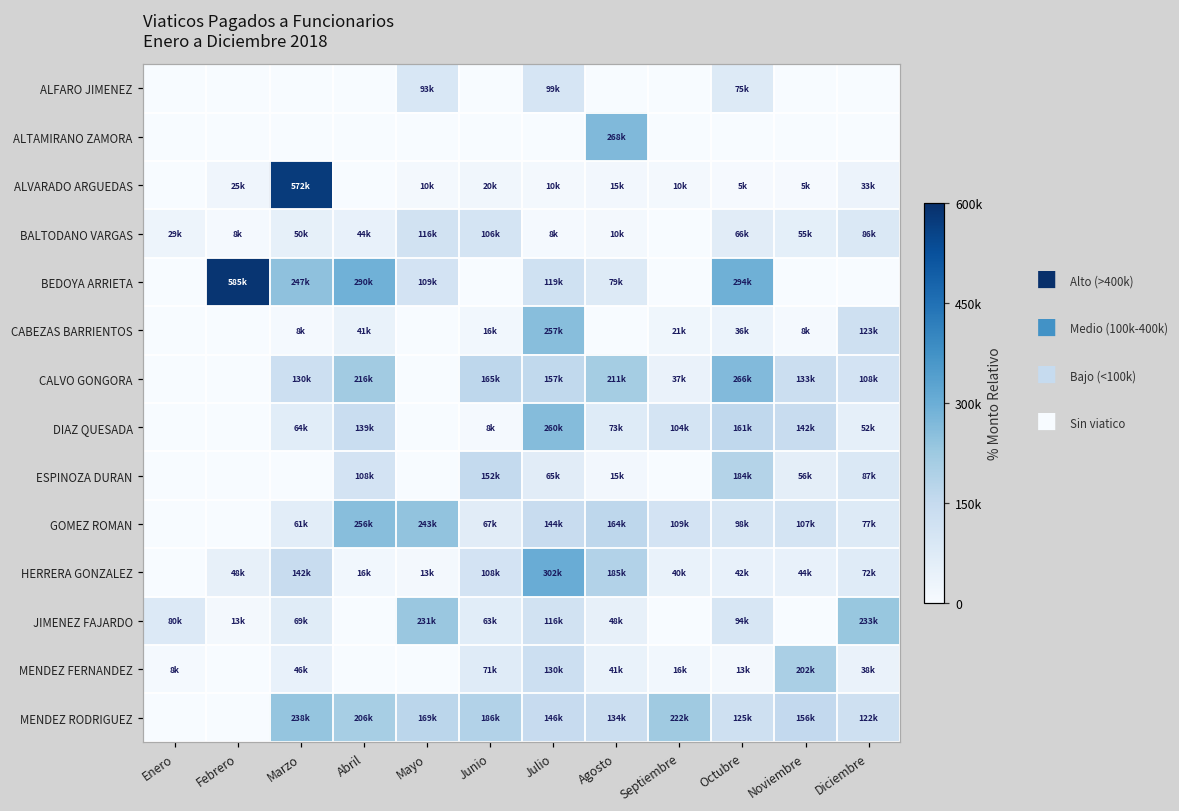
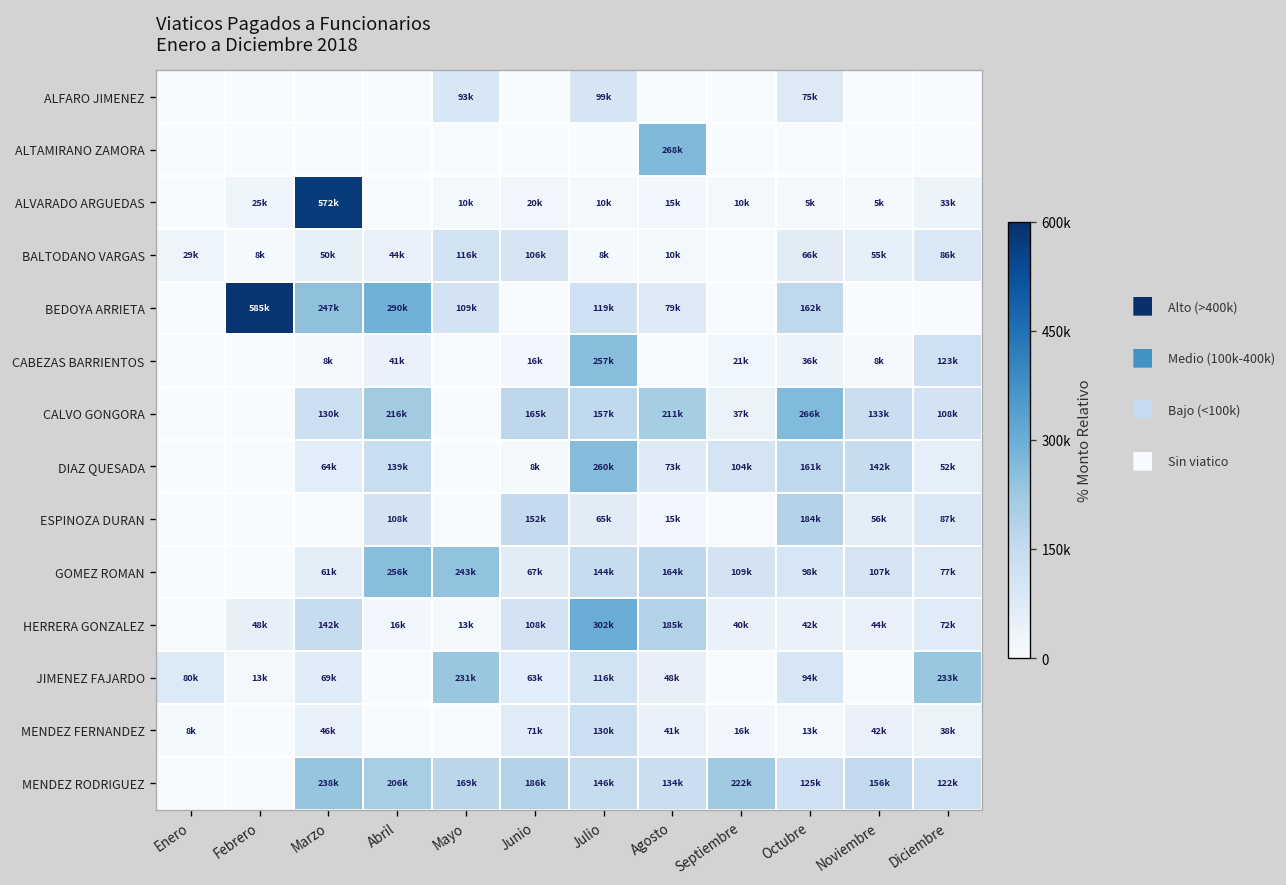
  {
    "ALFARO JIMENEZ": {
      "Mayo": "93k",
      "Julio": "99k",
      "Octubre": "75k"
    },
    "ALTAMIRANO ZAMORA": {
      "Agosto": "268k"
    },
    "ALVARADO ARGUEDAS": {
      "Febrero": "25k",
      "Marzo": "572k",
      "Mayo": "10k",
      "Junio": "20k",
      "Julio": "10k",
      "Agosto": "15k",
      "Septiembre": "10k",
      "Octubre": "5k",
      "Noviembre": "5k",
      "Diciembre": "33k"
    },
    "BALTODANO VARGAS": {
      "Enero": "29k",
      "Febrero": "8k",
      "Marzo": "50k",
      "Abril": "44k",
      "Mayo": "116k",
      "Junio": "106k",
      "Julio": "8k",
      "Agosto": "10k",
      "Octubre": "66k",
      "Noviembre": "55k",
      "Diciembre": "86k"
    },
    "BEDOYA ARRIETA": {
      "Febrero": "585k",
      "Marzo": "247k",
      "Abril": "290k",
      "Mayo": "109k",
      "Julio": "119k",
      "Agosto": "79k",
-     "Octubre": "294k"
+     "Octubre": "162k"
    },
    "CABEZAS BARRIENTOS": {
      "Marzo": "8k",
      "Abril": "41k",
      "Junio": "16k",
      "Julio": "257k",
      "Septiembre": "21k",
      "Octubre": "36k",
      "Noviembre": "8k",
      "Diciembre": "123k"
    },
    "CALVO GONGORA": {
      "Marzo": "130k",
      "Abril": "216k",
      "Junio": "165k",
      "Julio": "157k",
      "Agosto": "211k",
      "Septiembre": "37k",
      "Octubre": "266k",
      "Noviembre": "133k",
      "Diciembre": "108k"
    },
    "DIAZ QUESADA": {
      "Marzo": "64k",
      "Abril": "139k",
      "Junio": "8k",
      "Julio": "260k",
      "Agosto": "73k",
      "Septiembre": "104k",
      "Octubre": "161k",
      "Noviembre": "142k",
      "Diciembre": "52k"
    },
    "ESPINOZA DURAN": {
      "Abril": "108k",
      "Junio": "152k",
      "Julio": "65k",
      "Agosto": "15k",
      "Octubre": "184k",
      "Noviembre": "56k",
      "Diciembre": "87k"
    },
    "GOMEZ ROMAN": {
      "Marzo": "61k",
      "Abril": "256k",
      "Mayo": "243k",
      "Junio": "67k",
      "Julio": "144k",
      "Agosto": "164k",
      "Septiembre": "109k",
      "Octubre": "98k",
      "Noviembre": "107k",
      "Diciembre": "77k"
    },
    "HERRERA GONZALEZ": {
      "Febrero": "48k",
      "Marzo": "142k",
      "Abril": "16k",
      "Mayo": "13k",
      "Junio": "108k",
      "Julio": "302k",
      "Agosto": "185k",
      "Septiembre": "40k",
      "Octubre": "42k",
      "Noviembre": "44k",
      "Diciembre": "72k"
    },
    "JIMENEZ FAJARDO": {
      "Enero": "80k",
      "Febrero": "13k",
      "Marzo": "69k",
      "Mayo": "231k",
      "Junio": "63k",
      "Julio": "116k",
      "Agosto": "48k",
      "Octubre": "94k",
      "Diciembre": "233k"
    },
    "MENDEZ FERNANDEZ": {
      "Enero": "8k",
      "Marzo": "46k",
      "Junio": "71k",
      "Julio": "130k",
      "Agosto": "41k",
      "Septiembre": "16k",
      "Octubre": "13k",
-     "Noviembre": "202k",
+     "Noviembre": "42k",
      "Diciembre": "38k"
    },
    "MENDEZ RODRIGUEZ": {
      "Marzo": "238k",
      "Abril": "206k",
      "Mayo": "169k",
      "Junio": "186k",
      "Julio": "146k",
      "Agosto": "134k",
      "Septiembre": "222k",
      "Octubre": "125k",
      "Noviembre": "156k",
      "Diciembre": "122k"
    }
  }
